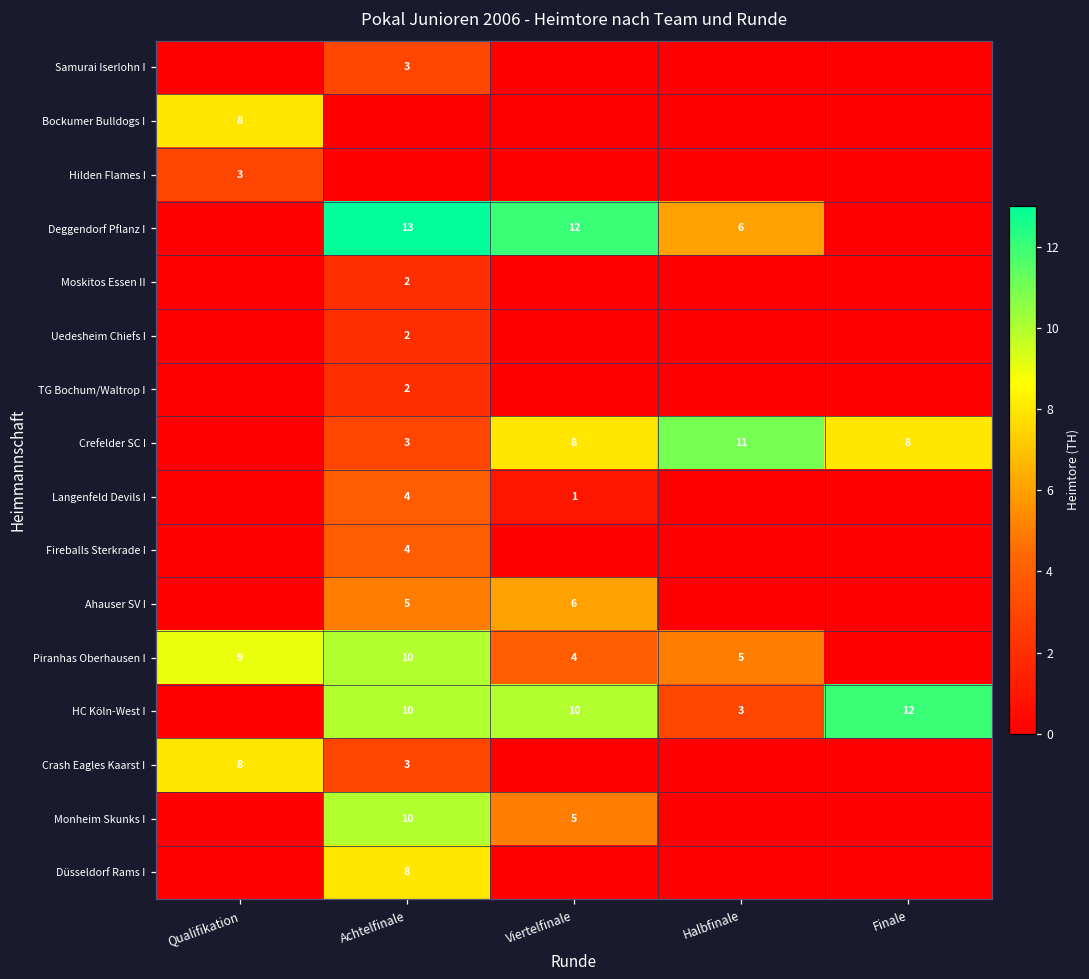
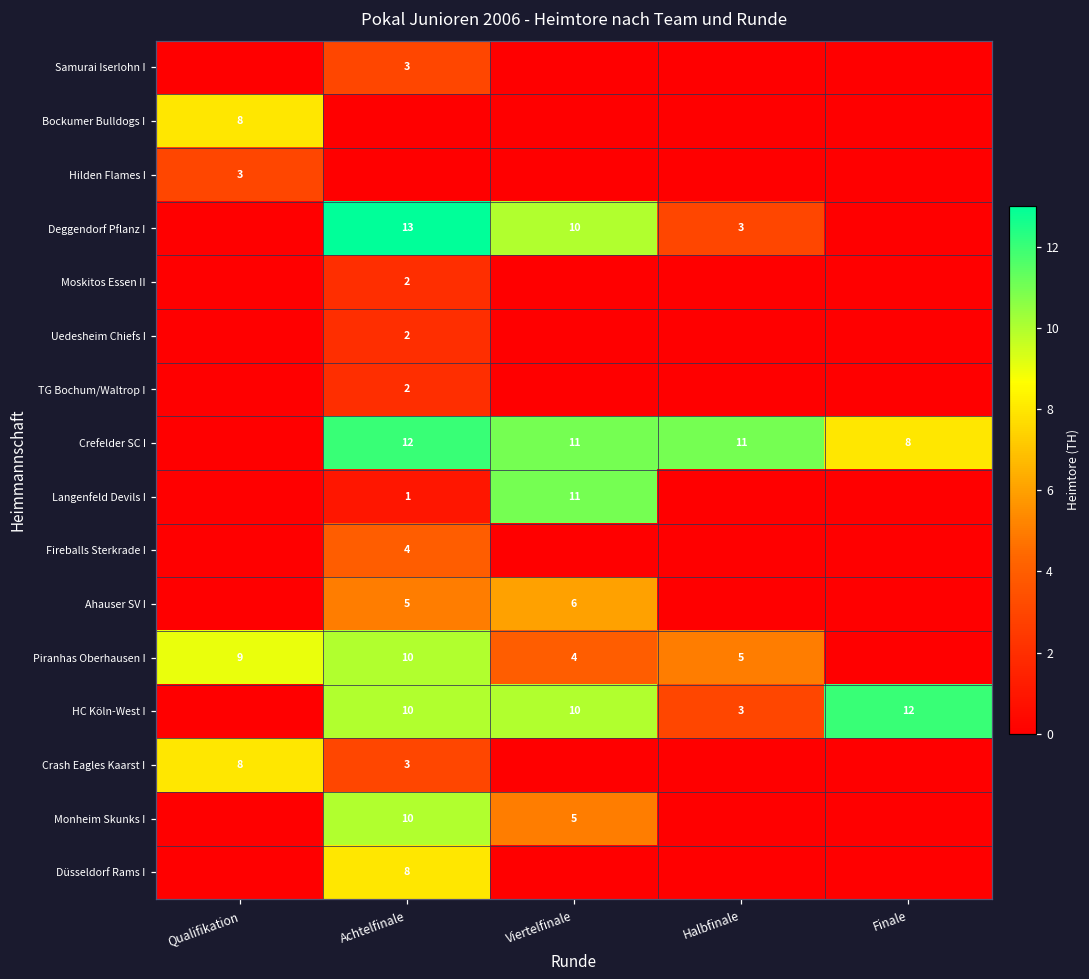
  {
    "Samurai Iserlohn I": {
      "Achtelfinale": 3
    },
    "Bockumer Bulldogs I": {
      "Qualifikation": 8
    },
    "Hilden Flames I": {
      "Qualifikation": 3
    },
    "Deggendorf Pflanz I": {
      "Achtelfinale": 13,
-     "Viertelfinale": 12,
-     "Halbfinale": 6
+     "Viertelfinale": 10,
+     "Halbfinale": 3
    },
    "Moskitos Essen II": {
      "Achtelfinale": 2
    },
    "Uedesheim Chiefs I": {
      "Achtelfinale": 2
    },
    "TG Bochum/Waltrop I": {
      "Achtelfinale": 2
    },
    "Crefelder SC I": {
-     "Achtelfinale": 3,
-     "Viertelfinale": 8,
+     "Achtelfinale": 12,
+     "Viertelfinale": 11,
      "Halbfinale": 11,
      "Finale": 8
    },
    "Langenfeld Devils I": {
-     "Achtelfinale": 4,
-     "Viertelfinale": 1
+     "Achtelfinale": 1,
+     "Viertelfinale": 11
    },
    "Fireballs Sterkrade I": {
      "Achtelfinale": 4
    },
    "Ahauser SV I": {
      "Achtelfinale": 5,
      "Viertelfinale": 6
    },
    "Piranhas Oberhausen I": {
      "Qualifikation": 9,
      "Achtelfinale": 10,
      "Viertelfinale": 4,
      "Halbfinale": 5
    },
    "HC Köln-West I": {
      "Achtelfinale": 10,
      "Viertelfinale": 10,
      "Halbfinale": 3,
      "Finale": 12
    },
    "Crash Eagles Kaarst I": {
      "Qualifikation": 8,
      "Achtelfinale": 3
    },
    "Monheim Skunks I": {
      "Achtelfinale": 10,
      "Viertelfinale": 5
    },
    "Düsseldorf Rams I": {
      "Achtelfinale": 8
    }
  }
